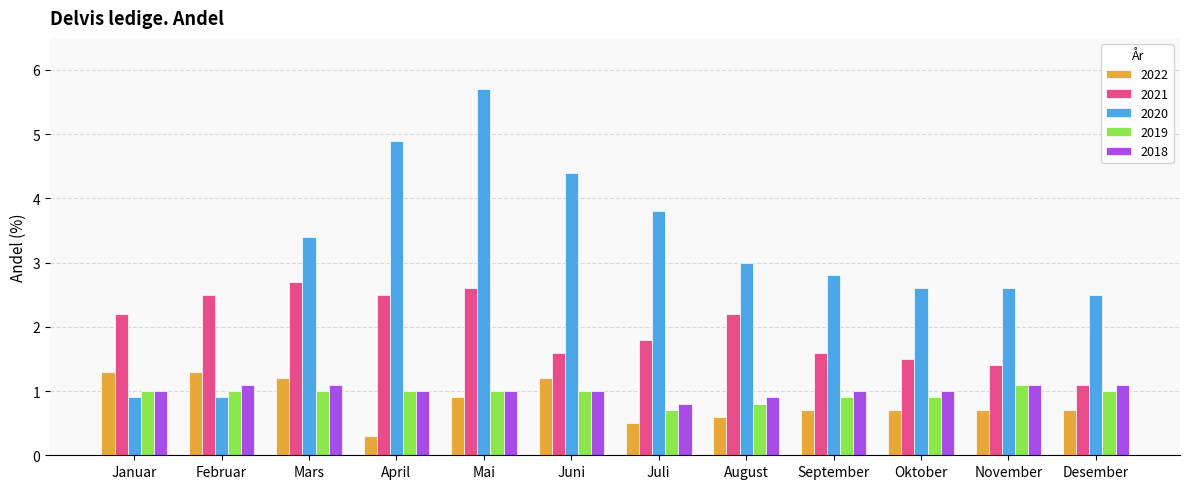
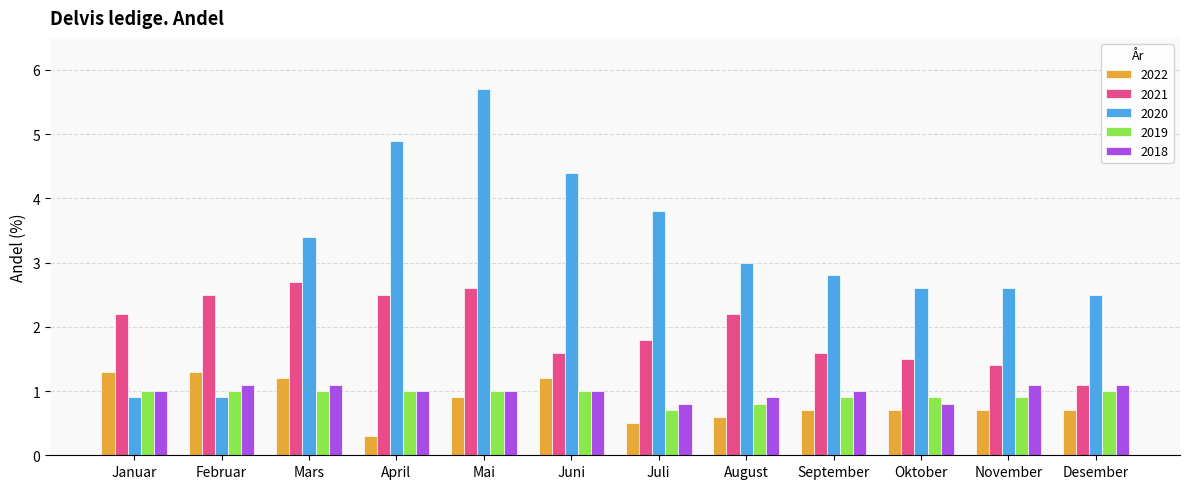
  {
    "2022": {
      "Januar": 1.3,
      "Februar": 1.3,
      "Mars": 1.2,
      "April": 0.3,
      "Mai": 0.9,
      "Juni": 1.2,
      "Juli": 0.5,
      "August": 0.6,
      "September": 0.7,
      "Oktober": 0.7,
      "November": 0.7,
      "Desember": 0.7
    },
    "2021": {
      "Januar": 2.2,
      "Februar": 2.5,
      "Mars": 2.7,
      "April": 2.5,
      "Mai": 2.6,
      "Juni": 1.6,
      "Juli": 1.8,
      "August": 2.2,
      "September": 1.6,
      "Oktober": 1.5,
      "November": 1.4,
      "Desember": 1.1
    },
    "2020": {
      "Januar": 0.9,
      "Februar": 0.9,
      "Mars": 3.4,
      "April": 4.9,
      "Mai": 5.7,
      "Juni": 4.4,
      "Juli": 3.8,
      "August": 3.0,
      "September": 2.8,
      "Oktober": 2.6,
      "November": 2.6,
      "Desember": 2.5
    },
    "2019": {
      "Januar": 1.0,
      "Februar": 1.0,
      "Mars": 1.0,
      "April": 1.0,
      "Mai": 1.0,
      "Juni": 1.0,
      "Juli": 0.7,
      "August": 0.8,
      "September": 0.9,
      "Oktober": 0.9,
-     "November": 1.1,
+     "November": 0.9,
      "Desember": 1.0
    },
    "2018": {
      "Januar": 1.0,
      "Februar": 1.1,
      "Mars": 1.1,
      "April": 1.0,
      "Mai": 1.0,
      "Juni": 1.0,
      "Juli": 0.8,
      "August": 0.9,
      "September": 1.0,
-     "Oktober": 1.0,
+     "Oktober": 0.8,
      "November": 1.1,
      "Desember": 1.1
    }
  }
